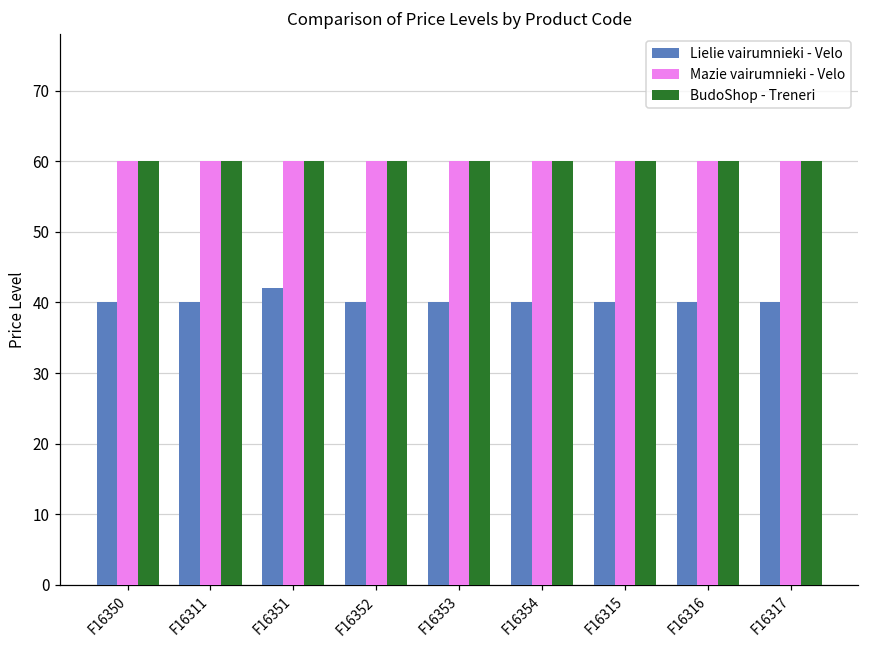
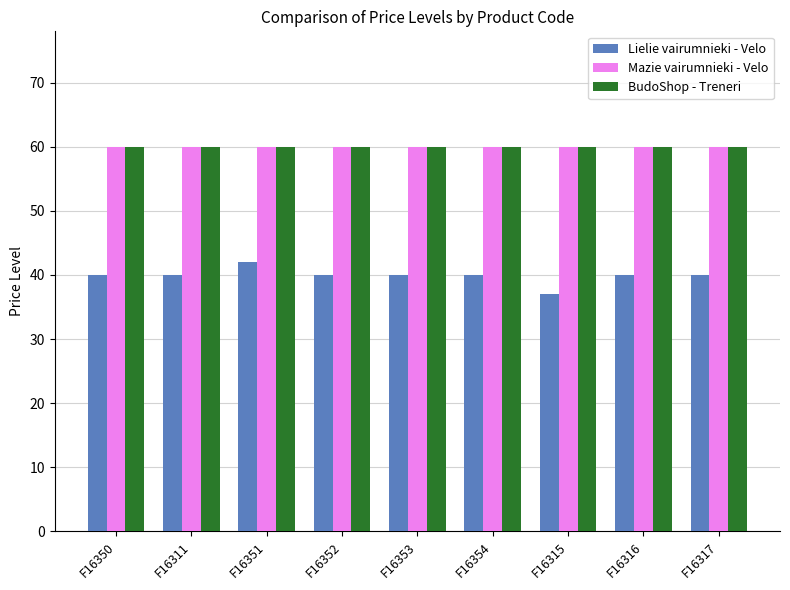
  {
    "Lielie vairumnieki - Velo": {
      "F16350": 40,
      "F16311": 40,
      "F16351": 42,
      "F16352": 40,
      "F16353": 40,
      "F16354": 40,
-     "F16315": 40,
+     "F16315": 37,
      "F16316": 40,
      "F16317": 40
    },
    "Mazie vairumnieki - Velo": {
      "F16350": 60,
      "F16311": 60,
      "F16351": 60,
      "F16352": 60,
      "F16353": 60,
      "F16354": 60,
      "F16315": 60,
      "F16316": 60,
      "F16317": 60
    },
    "BudoShop - Treneri": {
      "F16350": 60,
      "F16311": 60,
      "F16351": 60,
      "F16352": 60,
      "F16353": 60,
      "F16354": 60,
      "F16315": 60,
      "F16316": 60,
      "F16317": 60
    }
  }
